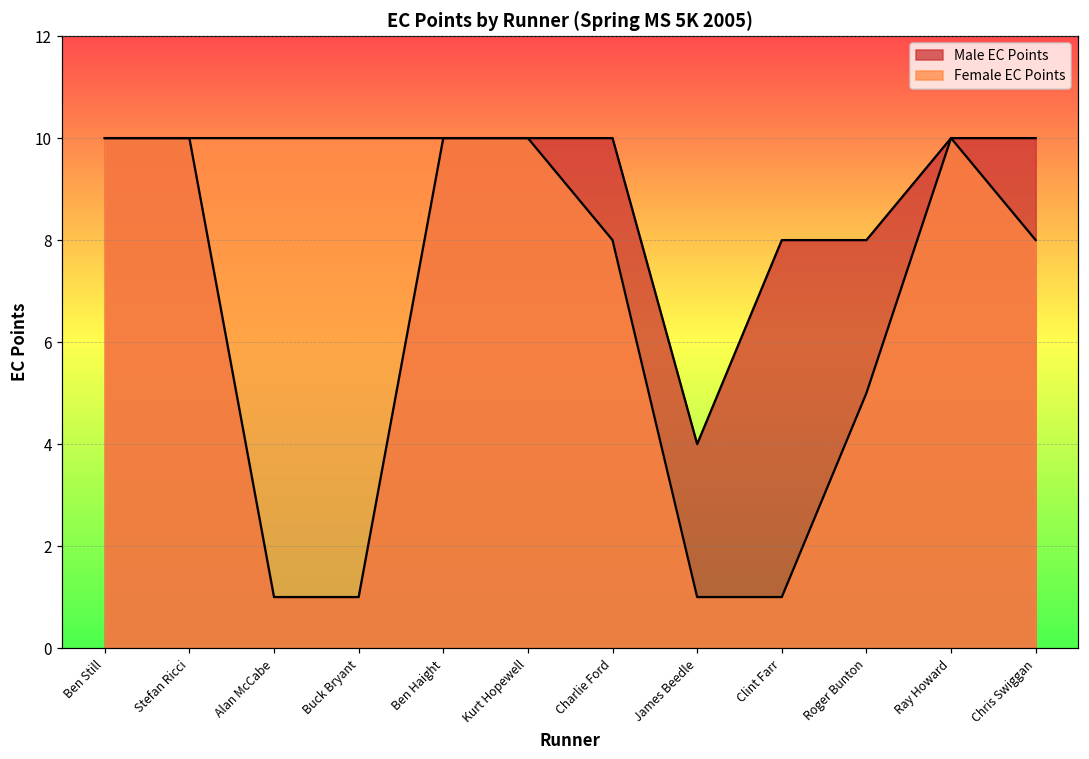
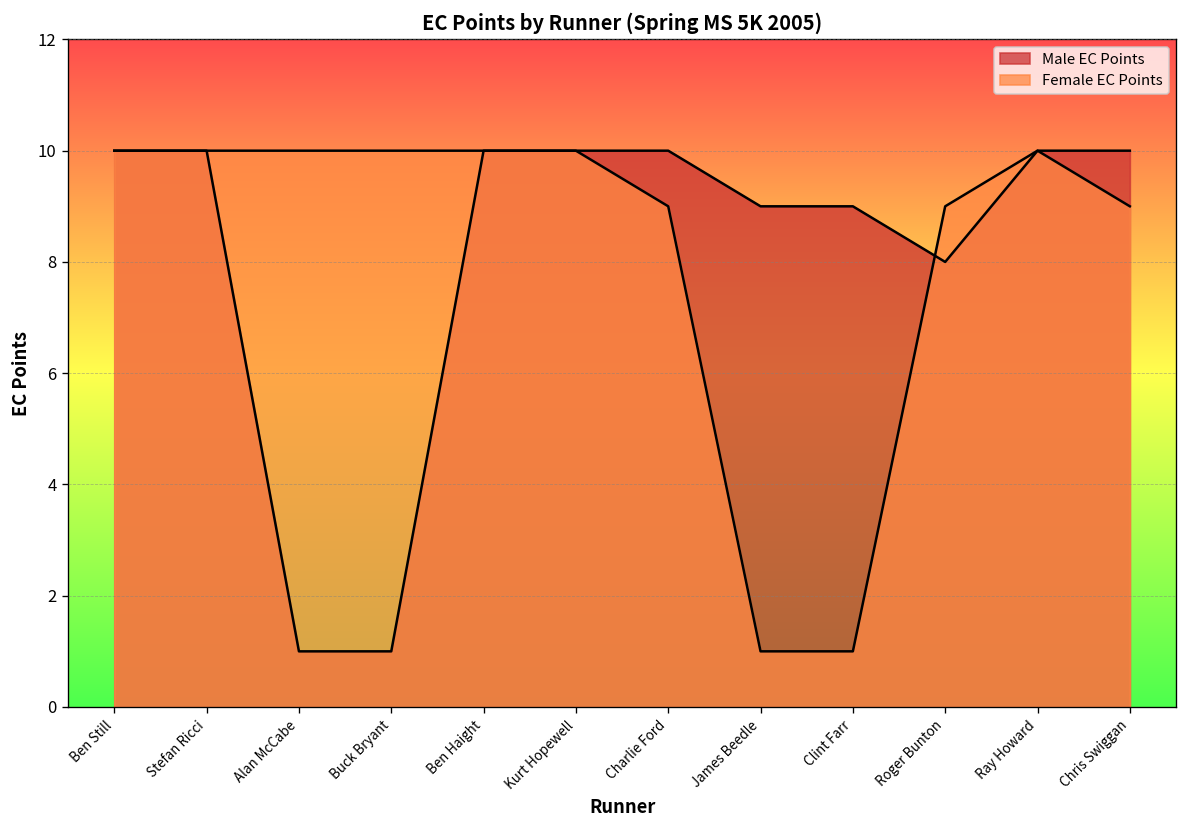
  {
    "Male EC Points": {
      "Alan McCabe": 1,
      "Buck Bryant": 1,
      "Charlie Ford": 10,
-     "James Beedle": 4,
-     "Clint Farr": 8,
+     "James Beedle": 9,
+     "Clint Farr": 9,
      "Roger Bunton": 8,
      "Chris Swiggan": 10
    },
    "Female EC Points": {
      "Alan McCabe": 10,
      "Buck Bryant": 10,
-     "Charlie Ford": 8,
+     "Charlie Ford": 9,
      "James Beedle": 1,
      "Clint Farr": 1,
-     "Roger Bunton": 5,
-     "Chris Swiggan": 8
+     "Roger Bunton": 9,
+     "Chris Swiggan": 9
    }
  }
